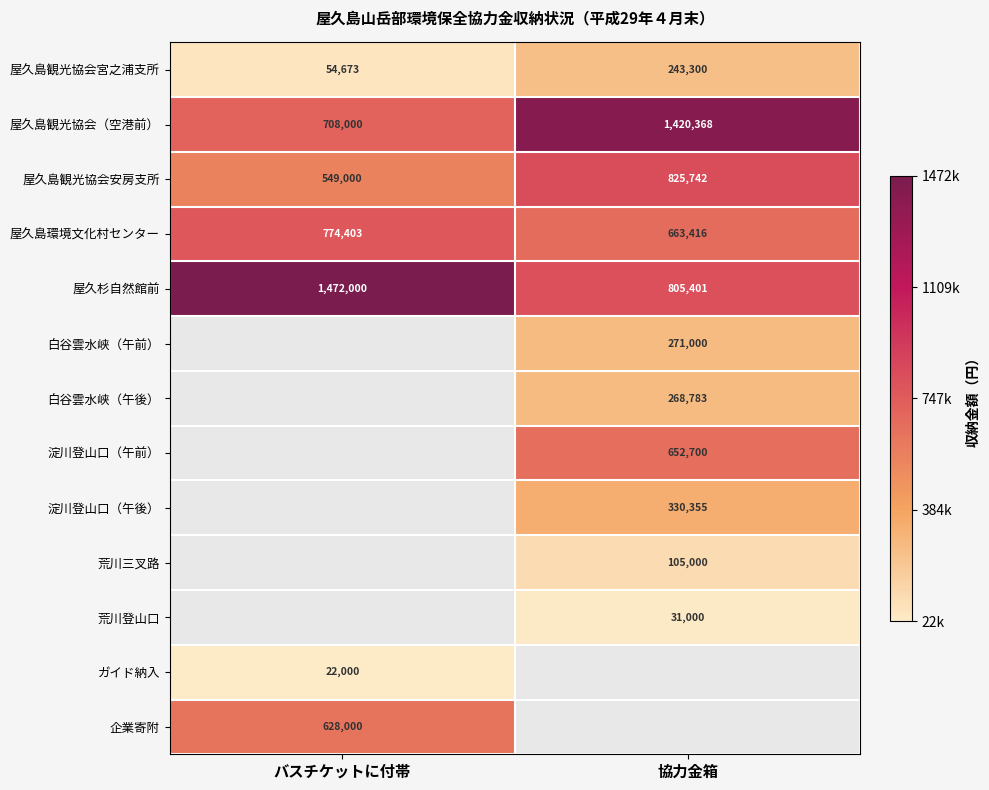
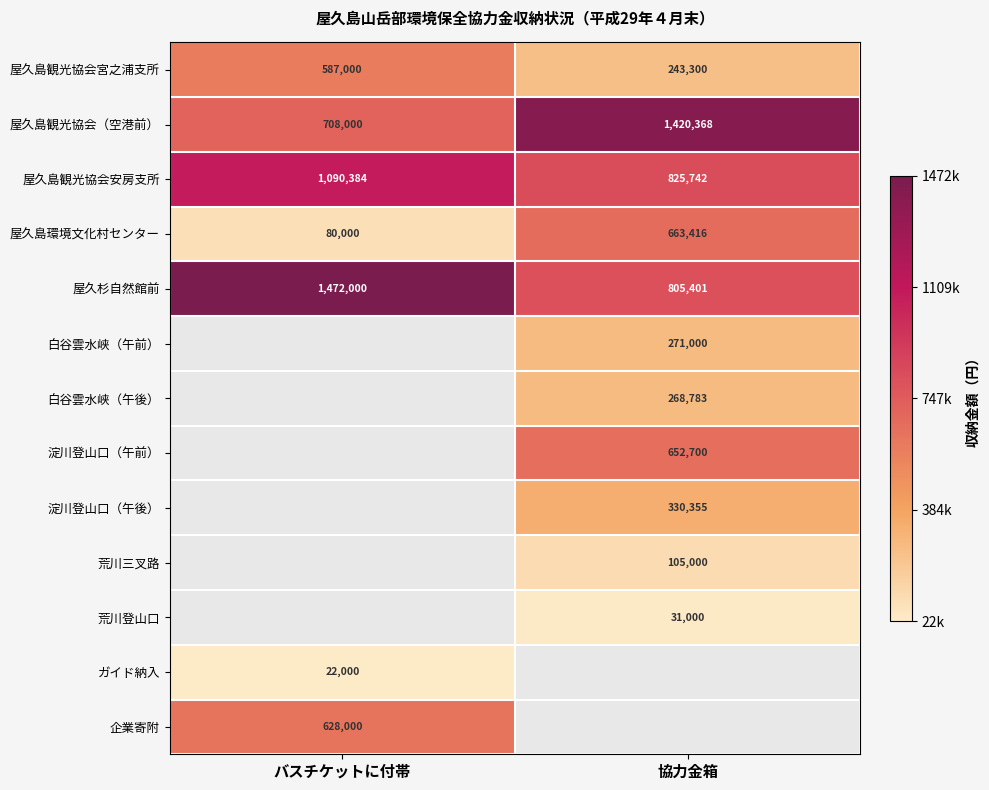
  {
    "屋久島観光協会宮之浦支所": {
-     "バスチケットに付帯": "54,673",
+     "バスチケットに付帯": "587,000",
      "協力金箱": "243,300"
    },
    "屋久島観光協会（空港前）": {
      "バスチケットに付帯": "708,000",
      "協力金箱": "1,420,368"
    },
    "屋久島観光協会安房支所": {
-     "バスチケットに付帯": "549,000",
+     "バスチケットに付帯": "1,090,384",
      "協力金箱": "825,742"
    },
    "屋久島環境文化村センター": {
-     "バスチケットに付帯": "774,403",
+     "バスチケットに付帯": "80,000",
      "協力金箱": "663,416"
    },
    "屋久杉自然館前": {
      "バスチケットに付帯": "1,472,000",
      "協力金箱": "805,401"
    },
    "白谷雲水峡（午前）": {
      "協力金箱": "271,000"
    },
    "白谷雲水峡（午後）": {
      "協力金箱": "268,783"
    },
    "淀川登山口（午前）": {
      "協力金箱": "652,700"
    },
    "淀川登山口（午後）": {
      "協力金箱": "330,355"
    },
    "荒川三叉路": {
      "協力金箱": "105,000"
    },
    "荒川登山口": {
      "協力金箱": "31,000"
    },
    "ガイド納入": {
      "バスチケットに付帯": "22,000"
    },
    "企業寄附": {
      "バスチケットに付帯": "628,000"
    }
  }
